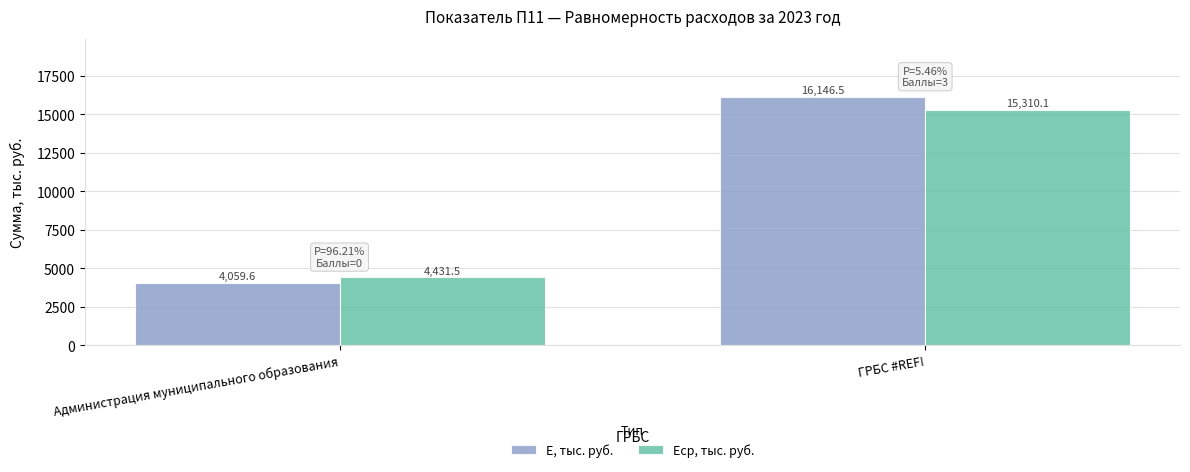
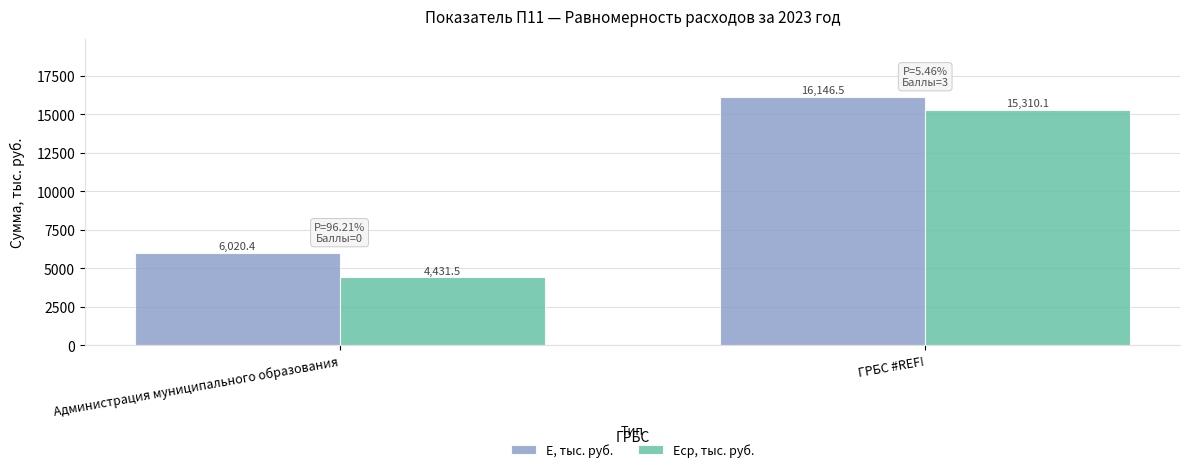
  {
    "E, тыс. руб.": {
-     "Администрация муниципального образования": "4,059.6",
+     "Администрация муниципального образования": "6,020.4",
      "ГРБС #REF!": "16,146.5"
    },
    "Eср, тыс. руб.": {
      "Администрация муниципального образования": "4,431.5",
      "ГРБС #REF!": "15,310.1"
    }
  }
